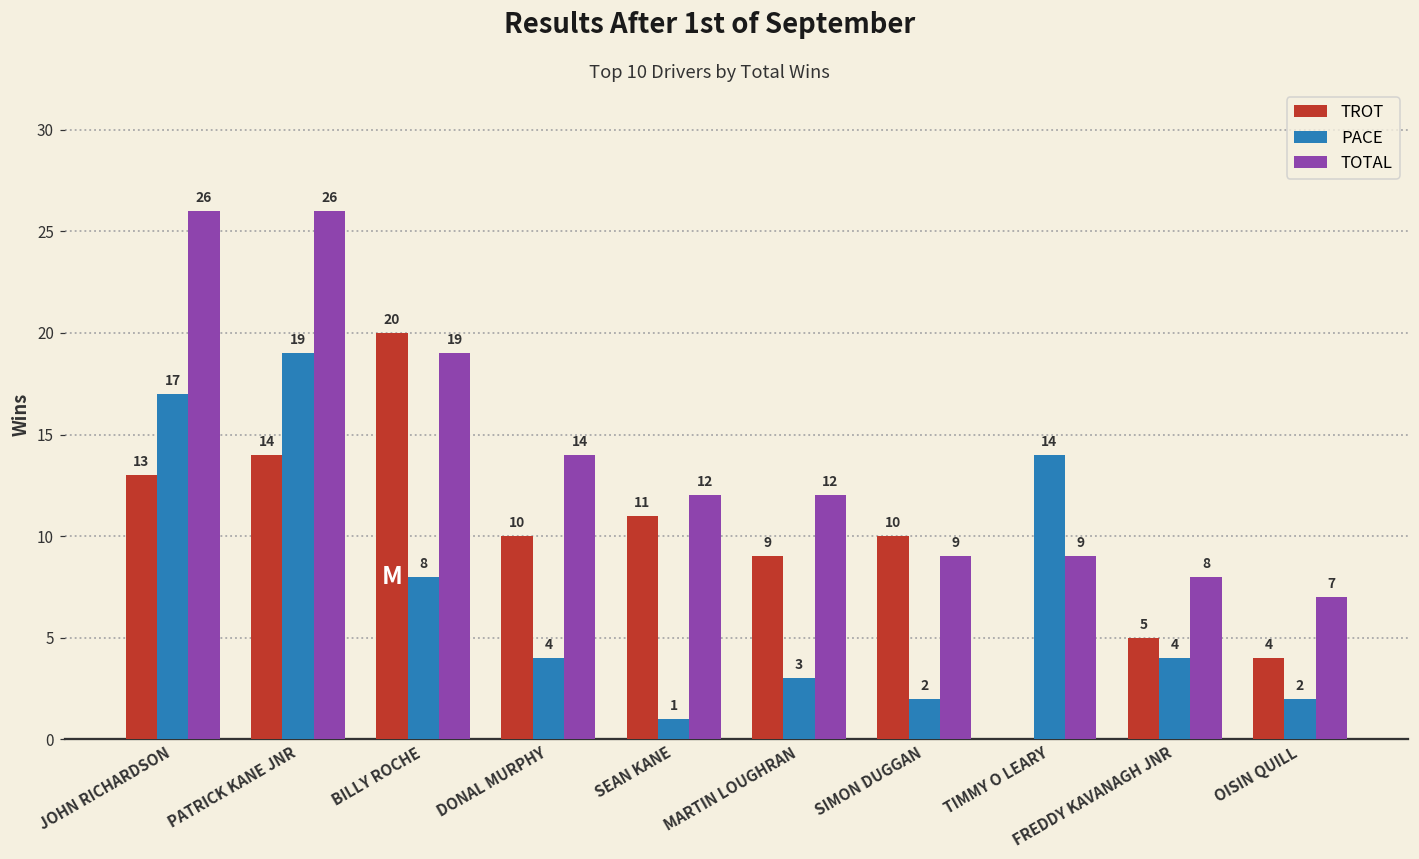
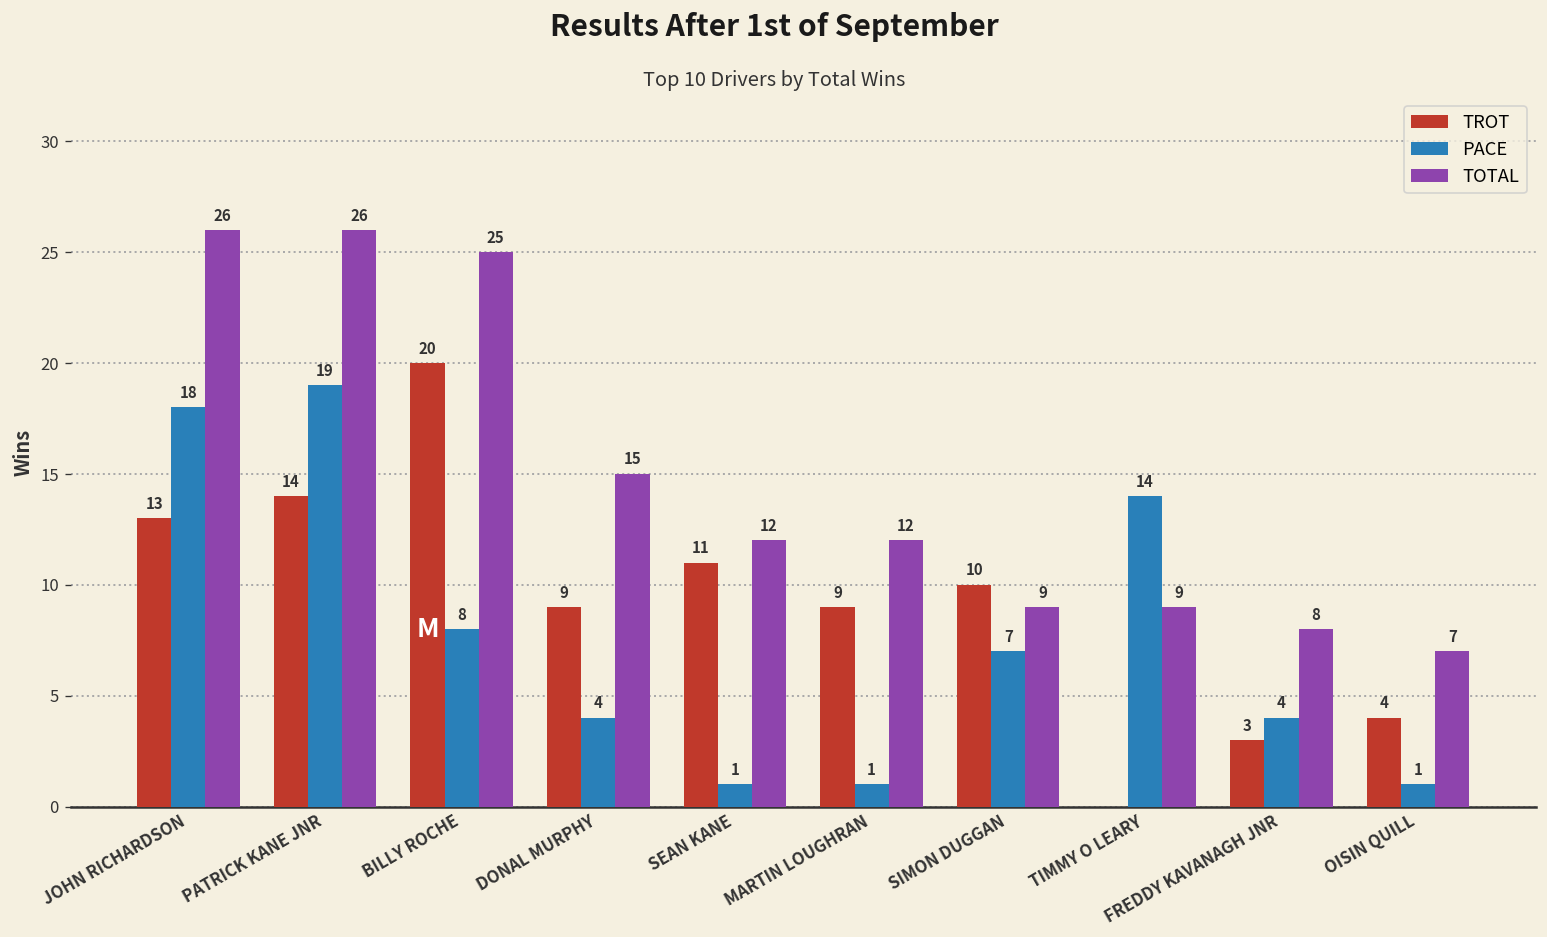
  {
    "TROT": {
      "JOHN RICHARDSON": 13,
      "PATRICK KANE JNR": 14,
      "BILLY ROCHE": 20,
-     "DONAL MURPHY": 10,
+     "DONAL MURPHY": 9,
      "SEAN KANE": 11,
      "MARTIN LOUGHRAN": 9,
      "SIMON DUGGAN": 10,
-     "FREDDY KAVANAGH JNR": 5,
+     "FREDDY KAVANAGH JNR": 3,
      "OISIN QUILL": 4
    },
    "PACE": {
-     "JOHN RICHARDSON": 17,
+     "JOHN RICHARDSON": 18,
      "PATRICK KANE JNR": 19,
      "BILLY ROCHE": 8,
      "DONAL MURPHY": 4,
      "SEAN KANE": 1,
-     "MARTIN LOUGHRAN": 3,
-     "SIMON DUGGAN": 2,
+     "MARTIN LOUGHRAN": 1,
+     "SIMON DUGGAN": 7,
      "TIMMY O LEARY": 14,
      "FREDDY KAVANAGH JNR": 4,
-     "OISIN QUILL": 2
+     "OISIN QUILL": 1
    },
    "TOTAL": {
      "JOHN RICHARDSON": 26,
      "PATRICK KANE JNR": 26,
-     "BILLY ROCHE": 19,
-     "DONAL MURPHY": 14,
+     "BILLY ROCHE": 25,
+     "DONAL MURPHY": 15,
      "SEAN KANE": 12,
      "MARTIN LOUGHRAN": 12,
      "SIMON DUGGAN": 9,
      "TIMMY O LEARY": 9,
      "FREDDY KAVANAGH JNR": 8,
      "OISIN QUILL": 7
    }
  }
